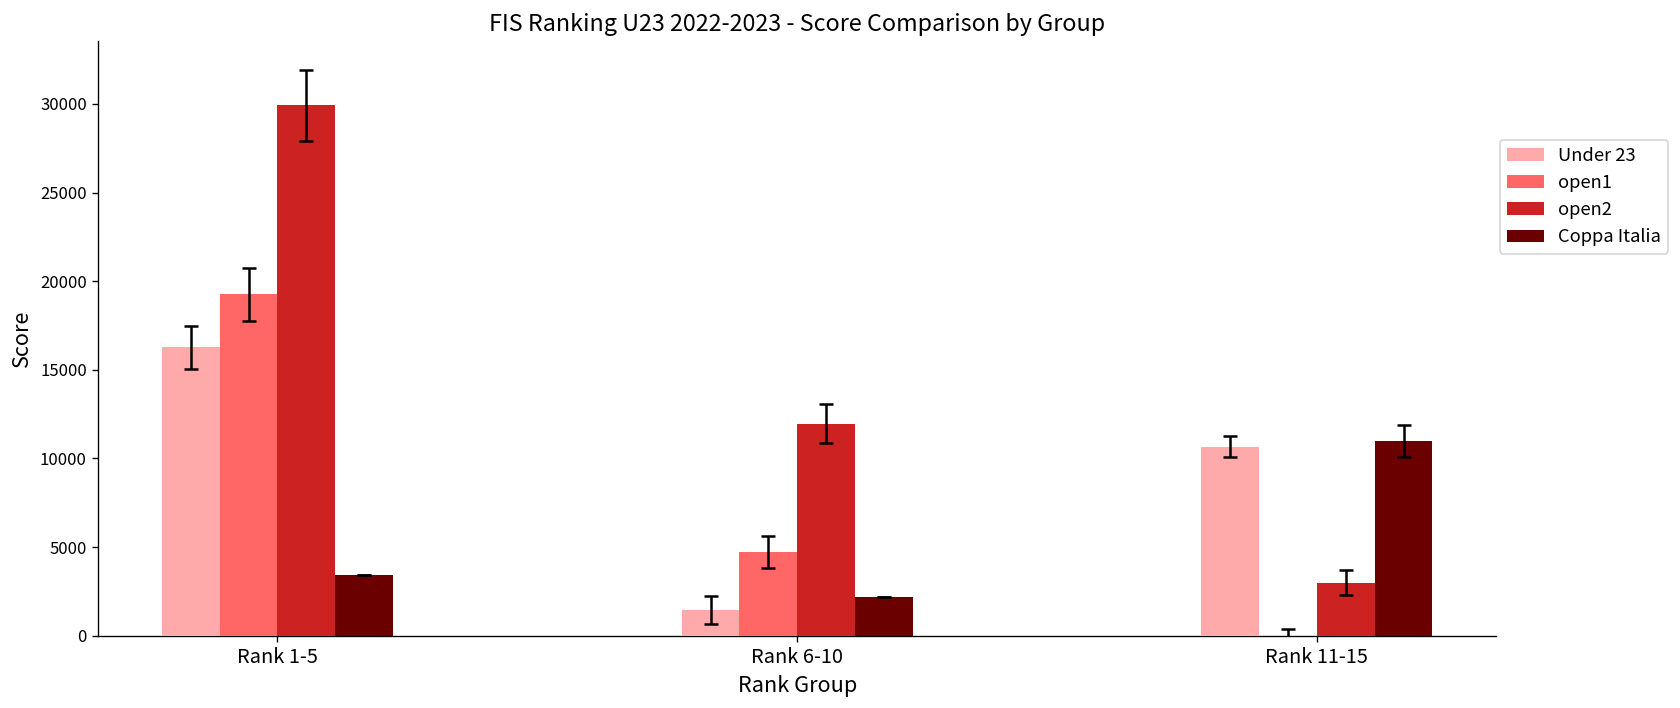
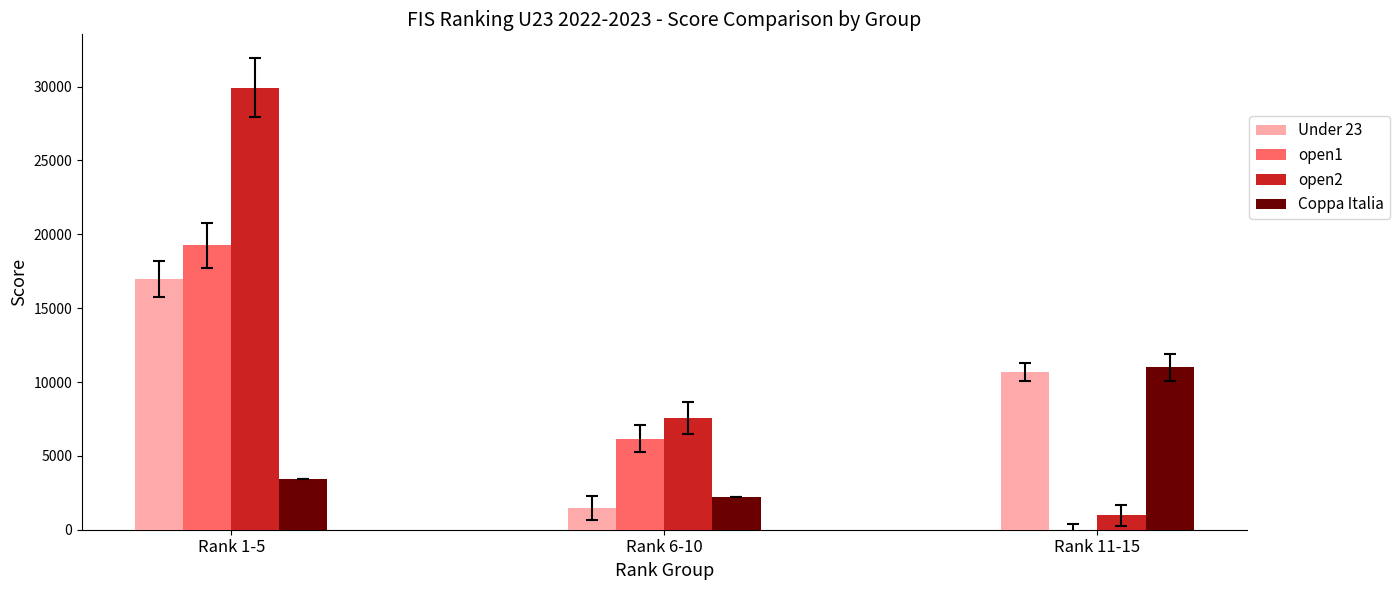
  {
    "Under 23": {
-     "Rank 1-5": 16300,
+     "Rank 1-5": 17000,
      "Rank 6-10": 1400,
      "Rank 11-15": 10700
    },
    "open1": {
      "Rank 1-5": 19300,
-     "Rank 6-10": 4700,
+     "Rank 6-10": 6200,
      "Rank 11-15": 0
    },
    "open2": {
      "Rank 1-5": 29900,
-     "Rank 6-10": 12000,
-     "Rank 11-15": 3000
+     "Rank 6-10": 7600,
+     "Rank 11-15": 1000
    },
    "Coppa Italia": {
      "Rank 1-5": 3400,
      "Rank 6-10": 2200,
      "Rank 11-15": 11000
    }
  }
